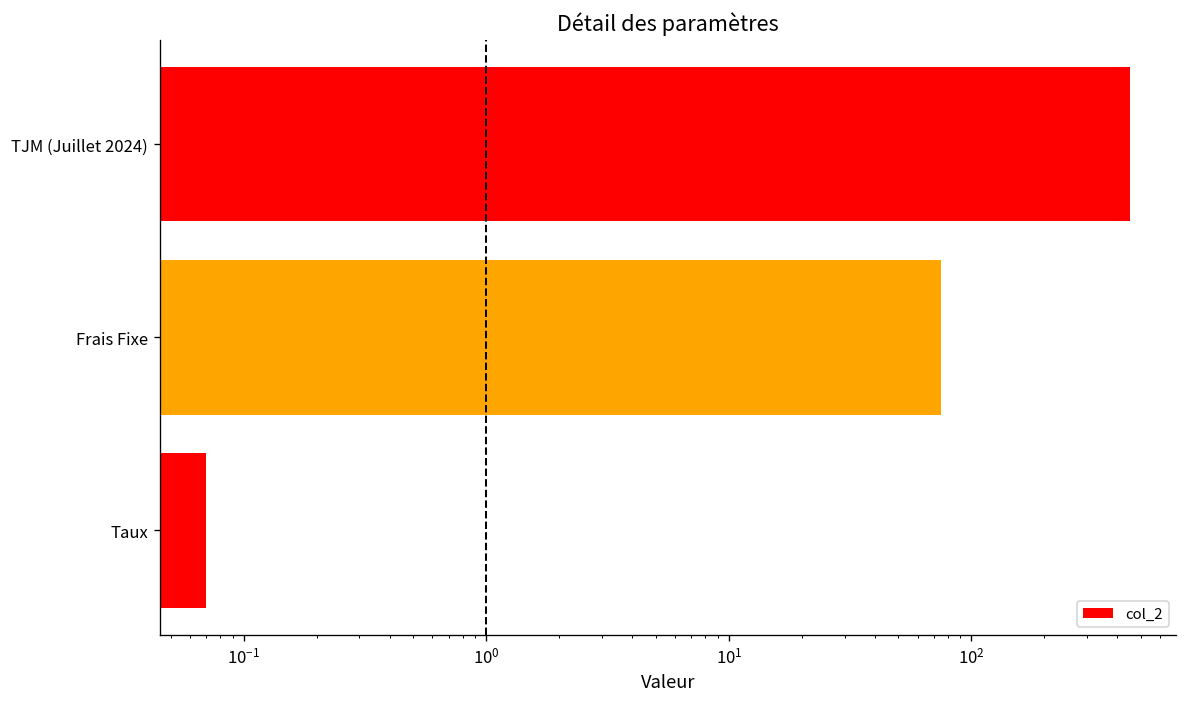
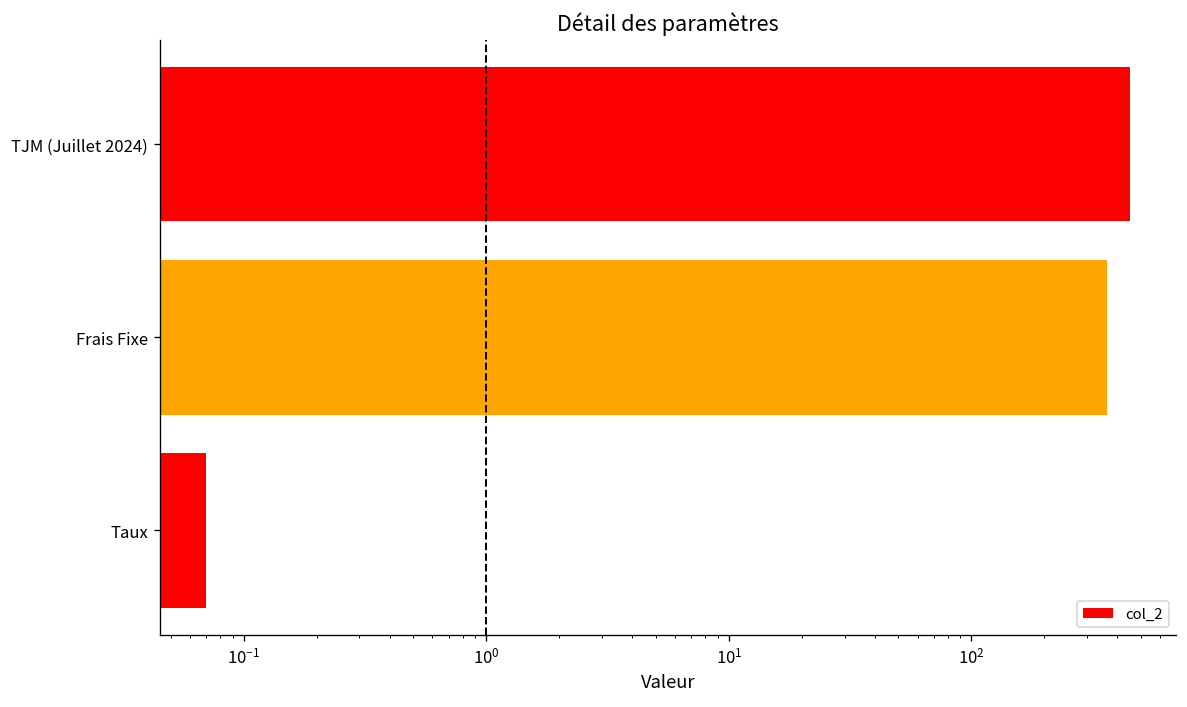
  {
    "TJM (Juillet 2024)": 450,
-   "Frais Fixe": 75,
+   "Frais Fixe": 360,
    "Taux": 0.070
  }
